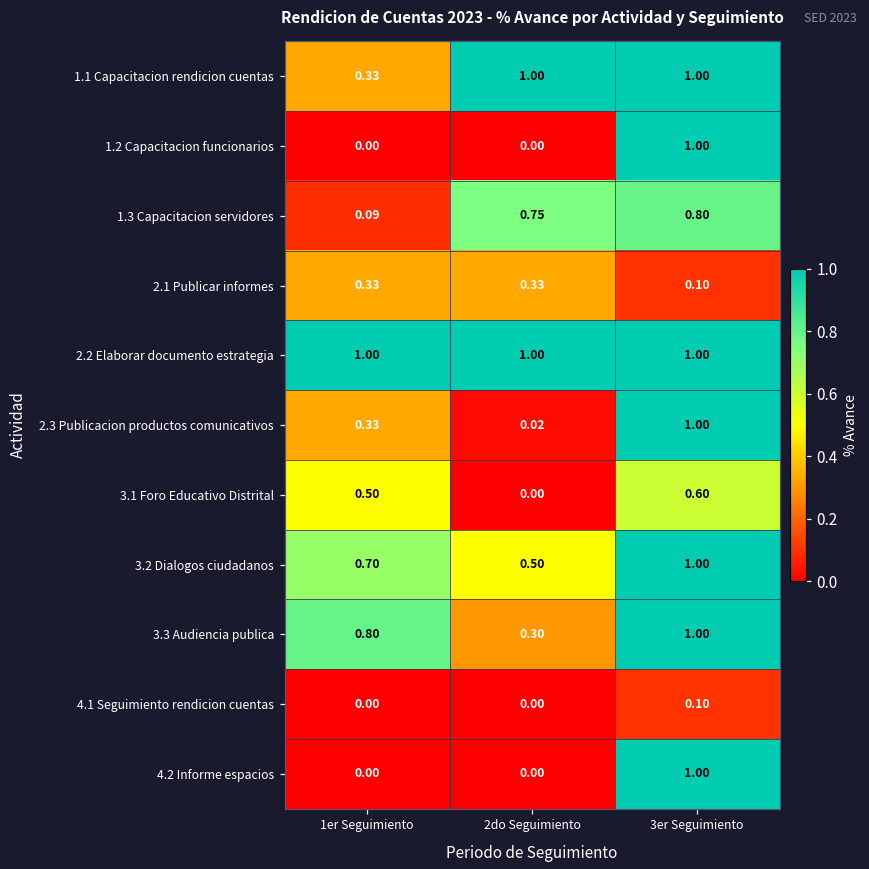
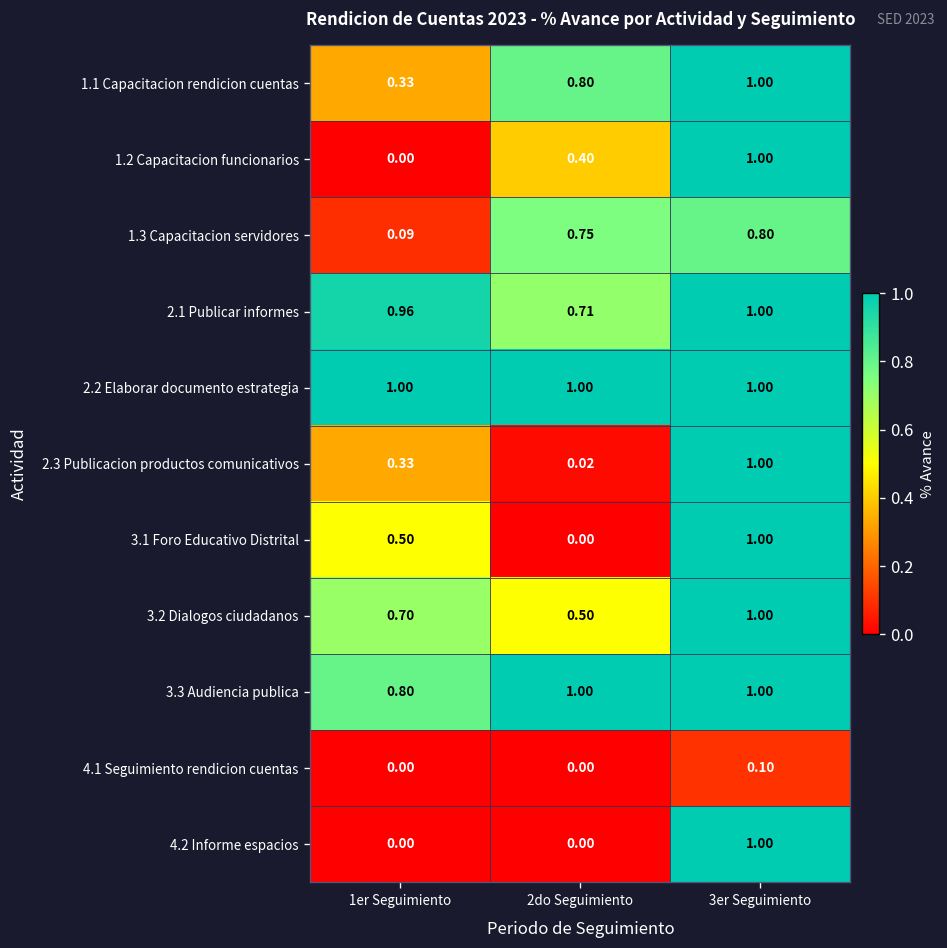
  {
    "1.1 Capacitacion rendicion cuentas": {
      "1er Seguimiento": 0.33,
-     "2do Seguimiento": 1.00,
+     "2do Seguimiento": 0.80,
      "3er Seguimiento": 1.00
    },
    "1.2 Capacitacion funcionarios": {
      "1er Seguimiento": 0.00,
-     "2do Seguimiento": 0.00,
+     "2do Seguimiento": 0.40,
      "3er Seguimiento": 1.00
    },
    "1.3 Capacitacion servidores": {
      "1er Seguimiento": 0.09,
      "2do Seguimiento": 0.75,
      "3er Seguimiento": 0.80
    },
    "2.1 Publicar informes": {
-     "1er Seguimiento": 0.33,
-     "2do Seguimiento": 0.33,
-     "3er Seguimiento": 0.10
+     "1er Seguimiento": 0.96,
+     "2do Seguimiento": 0.71,
+     "3er Seguimiento": 1.00
    },
    "2.2 Elaborar documento estrategia": {
      "1er Seguimiento": 1.00,
      "2do Seguimiento": 1.00,
      "3er Seguimiento": 1.00
    },
    "2.3 Publicacion productos comunicativos": {
      "1er Seguimiento": 0.33,
      "2do Seguimiento": 0.02,
      "3er Seguimiento": 1.00
    },
    "3.1 Foro Educativo Distrital": {
      "1er Seguimiento": 0.50,
      "2do Seguimiento": 0.00,
-     "3er Seguimiento": 0.60
+     "3er Seguimiento": 1.00
    },
    "3.2 Dialogos ciudadanos": {
      "1er Seguimiento": 0.70,
      "2do Seguimiento": 0.50,
      "3er Seguimiento": 1.00
    },
    "3.3 Audiencia publica": {
      "1er Seguimiento": 0.80,
-     "2do Seguimiento": 0.30,
+     "2do Seguimiento": 1.00,
      "3er Seguimiento": 1.00
    },
    "4.1 Seguimiento rendicion cuentas": {
      "1er Seguimiento": 0.00,
      "2do Seguimiento": 0.00,
      "3er Seguimiento": 0.10
    },
    "4.2 Informe espacios": {
      "1er Seguimiento": 0.00,
      "2do Seguimiento": 0.00,
      "3er Seguimiento": 1.00
    }
  }
